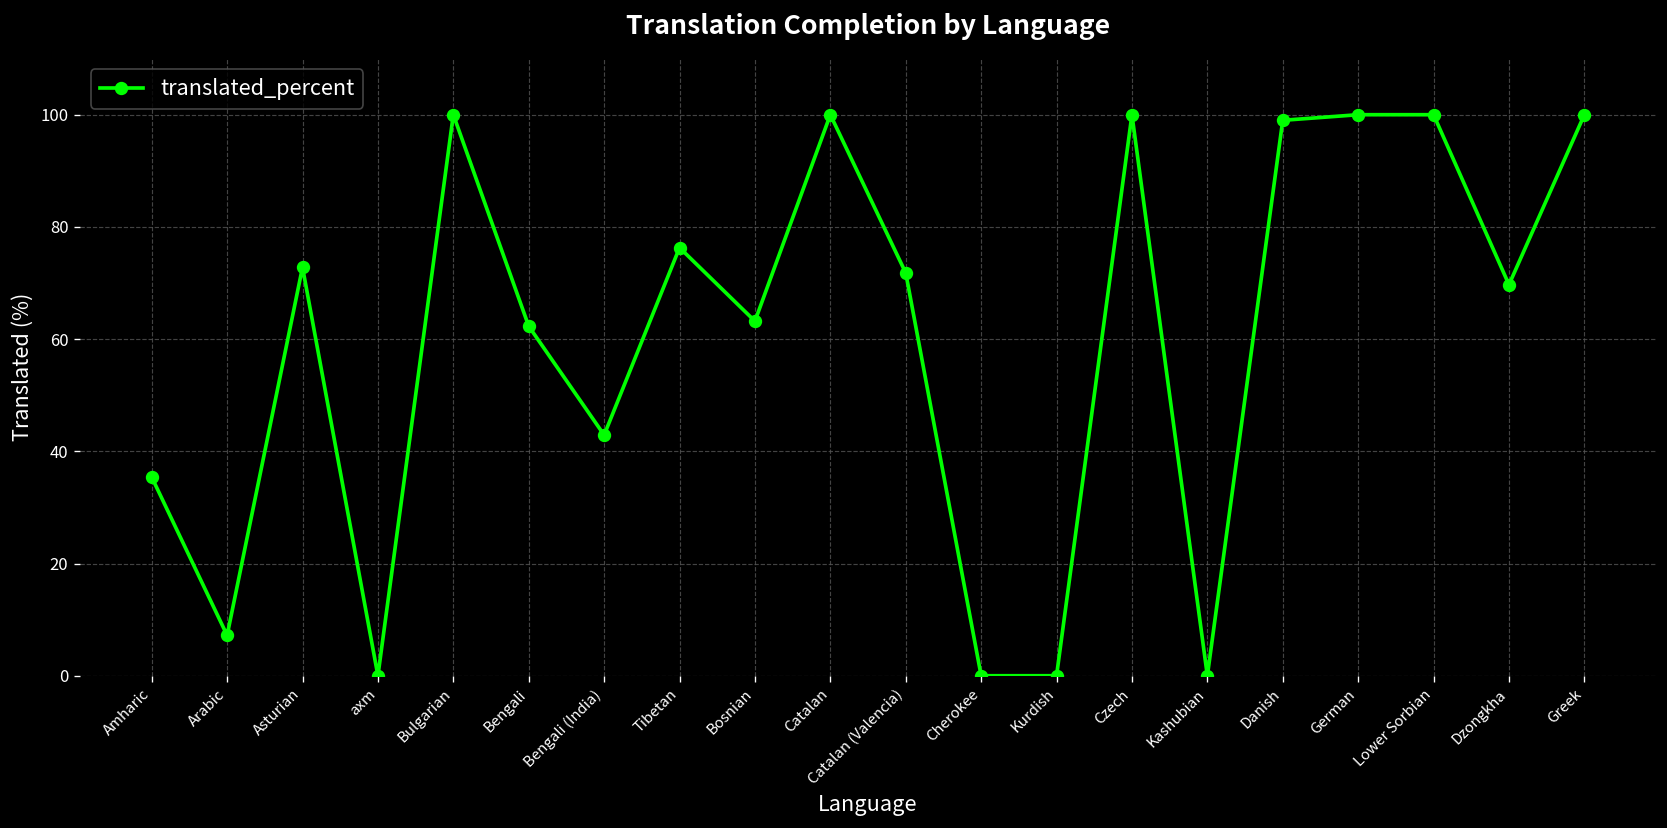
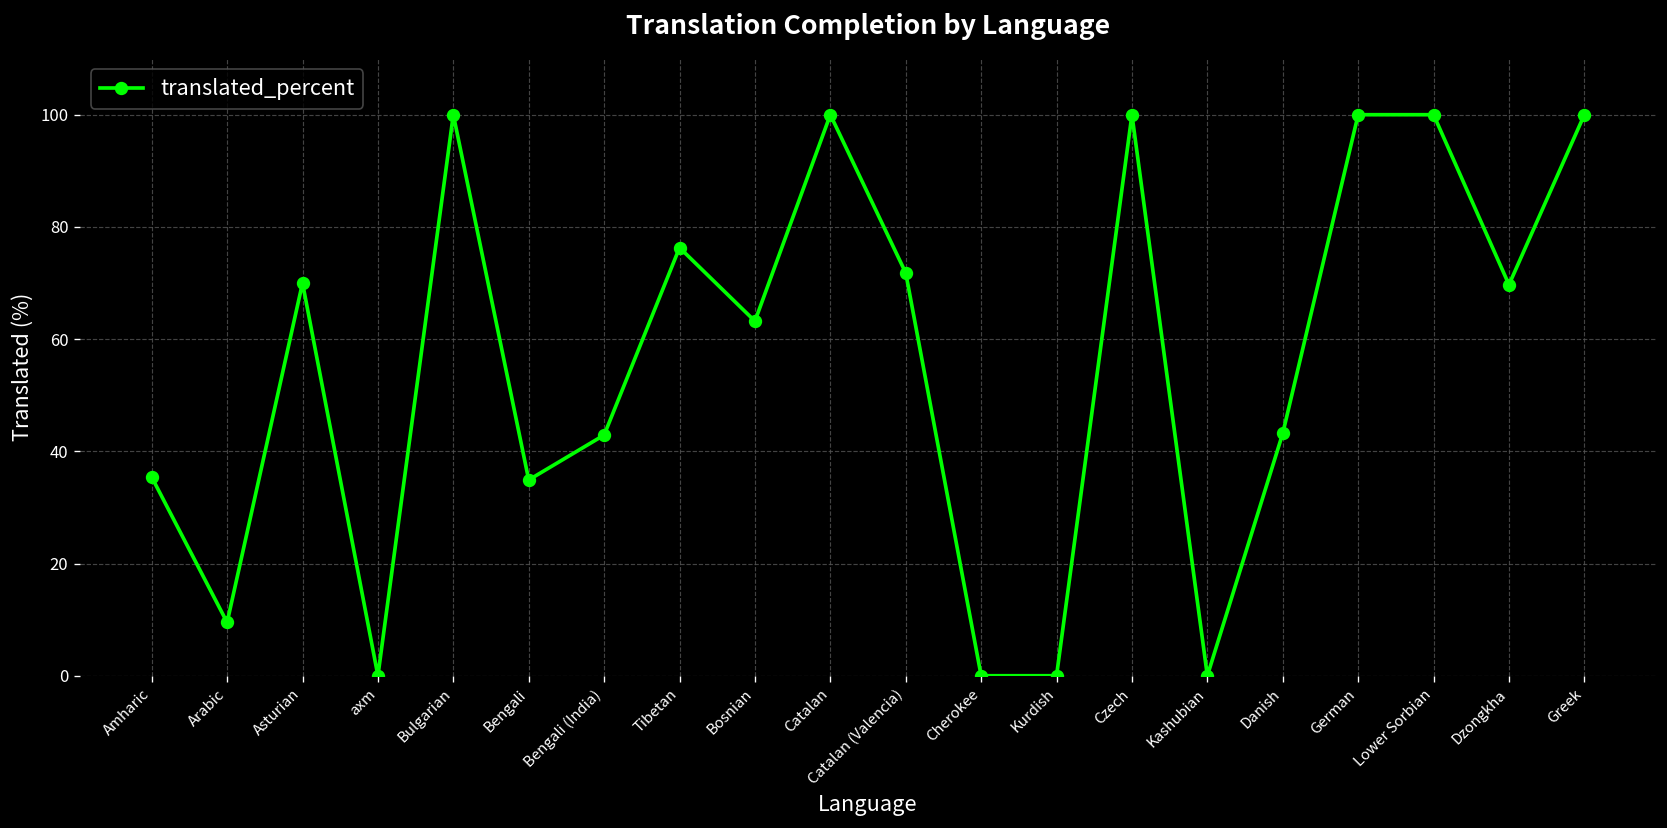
  {
    "Amharic": 35,
-   "Arabic": 7,
-   "Asturian": 73,
+   "Arabic": 10,
+   "Asturian": 70,
    "axm": 0,
    "Bulgarian": 100,
-   "Bengali": 62,
+   "Bengali": 35,
    "Bengali (India)": 43,
    "Tibetan": 76,
    "Bosnian": 63,
    "Catalan": 100,
    "Catalan (Valencia)": 72,
    "Cherokee": 0,
    "Kurdish": 0,
    "Czech": 100,
    "Kashubian": 0,
-   "Danish": 99,
+   "Danish": 43,
    "German": 100,
    "Lower Sorbian": 100,
    "Dzongkha": 70,
    "Greek": 100
  }
